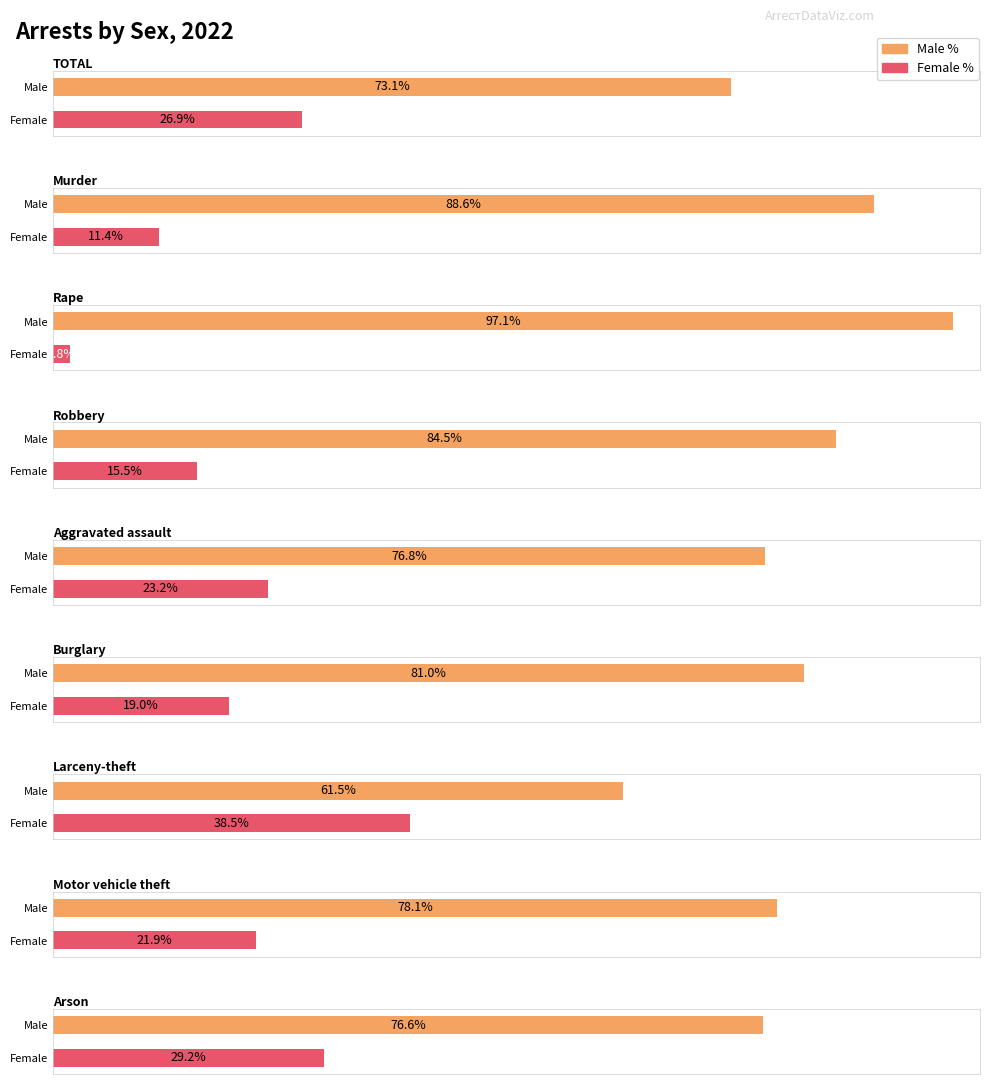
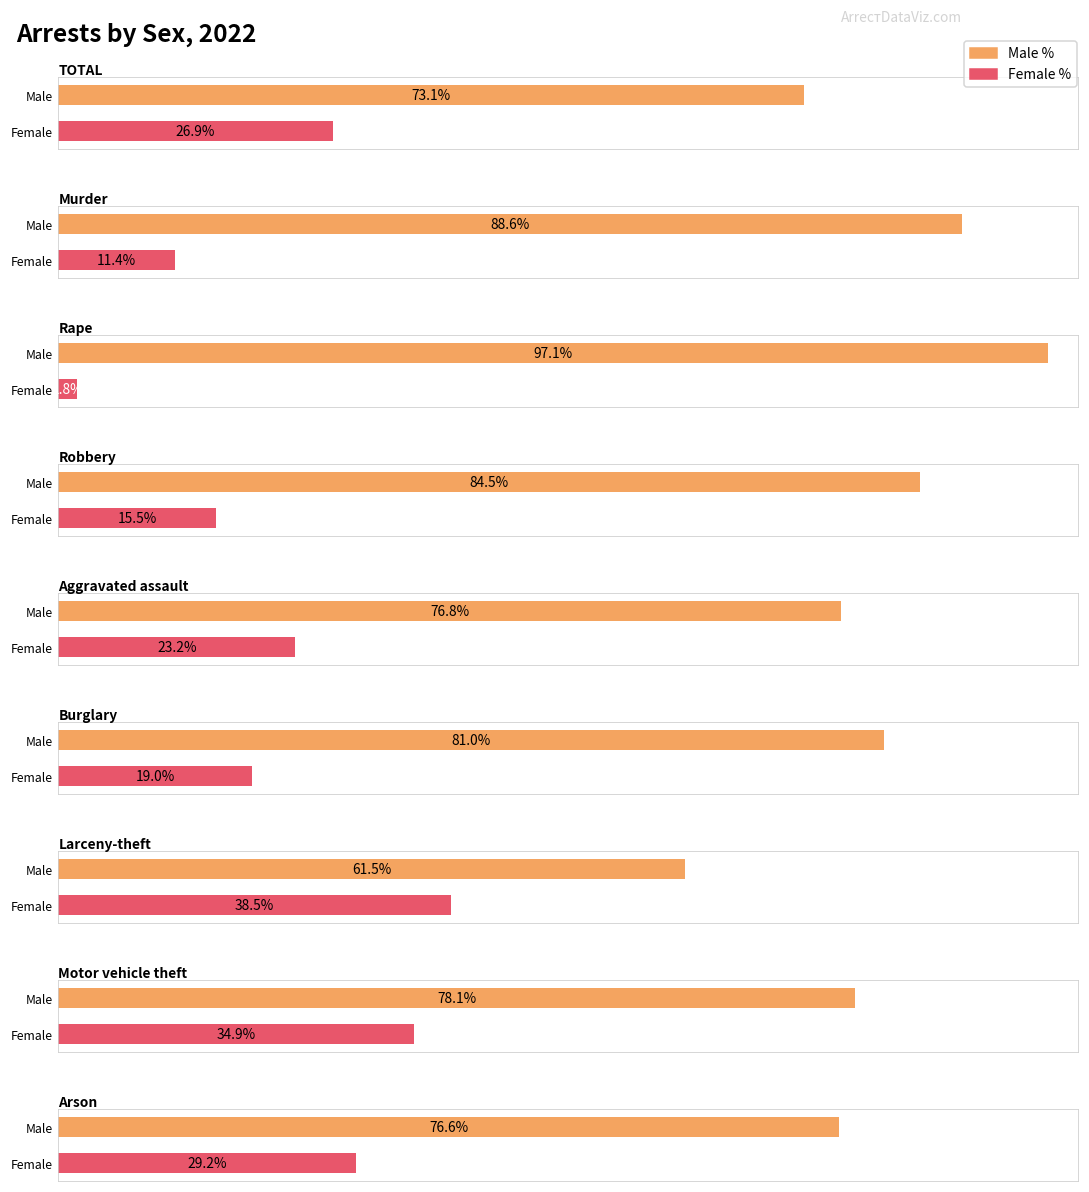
  {
    "TOTAL": {
      "Male": "73.1%",
      "Female": "26.9%"
    },
    "Murder": {
      "Male": "88.6%",
      "Female": "11.4%"
    },
    "Rape": {
      "Male": "97.1%",
      "Female": "1.8%"
    },
    "Robbery": {
      "Male": "84.5%",
      "Female": "15.5%"
    },
    "Aggravated assault": {
      "Male": "76.8%",
      "Female": "23.2%"
    },
    "Burglary": {
      "Male": "81.0%",
      "Female": "19.0%"
    },
    "Larceny-theft": {
      "Male": "61.5%",
      "Female": "38.5%"
    },
    "Motor vehicle theft": {
      "Male": "78.1%",
-     "Female": "21.9%"
+     "Female": "34.9%"
    },
    "Arson": {
      "Male": "76.6%",
      "Female": "29.2%"
    }
  }
